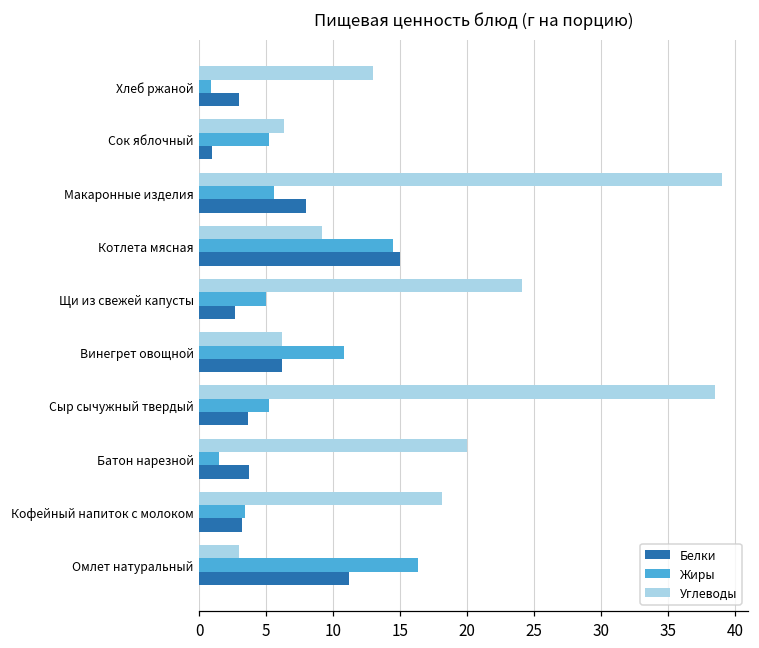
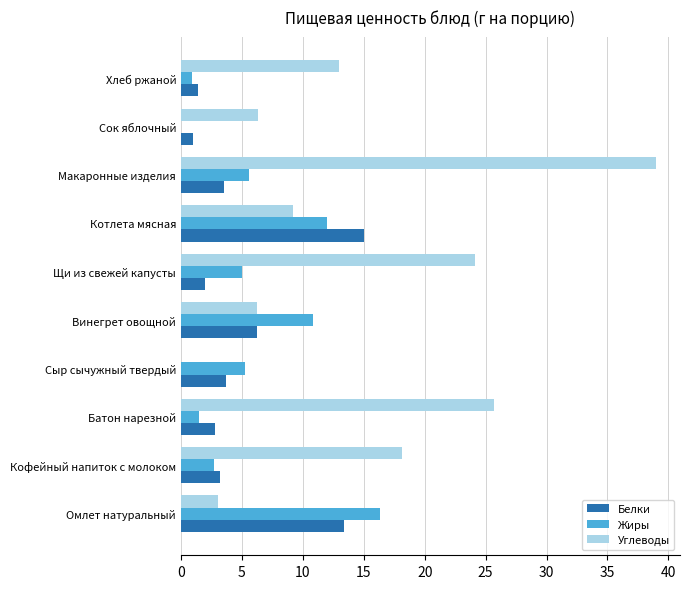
  {
    "Белки": {
-     "Хлеб ржаной": 3.0,
+     "Хлеб ржаной": 1.4,
      "Сок яблочный": 1.0,
-     "Макаронные изделия": 8.0,
+     "Макаронные изделия": 3.5,
      "Котлета мясная": 15.0,
-     "Щи из свежей капусты": 2.7,
+     "Щи из свежей капусты": 2.0,
      "Винегрет овощной": 6.2,
      "Сыр сычужный твердый": 3.7,
-     "Батон нарезной": 3.8,
+     "Батон нарезной": 2.8,
      "Кофейный напиток с молоком": 3.2,
-     "Омлет натуральный": 11.2
+     "Омлет натуральный": 13.4
    },
    "Жиры": {
      "Хлеб ржаной": 0.9,
-     "Сок яблочный": 5.2,
+     "Сок яблочный": 0.0,
      "Макаронные изделия": 5.6,
-     "Котлета мясная": 14.5,
+     "Котлета мясная": 12.0,
      "Щи из свежей капусты": 5.0,
      "Винегрет овощной": 10.8,
      "Сыр сычужный твердый": 5.2,
      "Батон нарезной": 1.5,
-     "Кофейный напиток с молоком": 3.4,
+     "Кофейный напиток с молоком": 2.7,
      "Омлет натуральный": 16.3
    },
    "Углеводы": {
      "Хлеб ржаной": 13.0,
      "Сок яблочный": 6.3,
      "Макаронные изделия": 39.0,
      "Котлета мясная": 9.2,
      "Щи из свежей капусты": 24.1,
      "Винегрет овощной": 6.2,
-     "Сыр сычужный твердый": 38.5,
-     "Батон нарезной": 20.0,
+     "Сыр сычужный твердый": 0.0,
+     "Батон нарезной": 25.7,
      "Кофейный напиток с молоком": 18.1,
      "Омлет натуральный": 3.0
    }
  }
